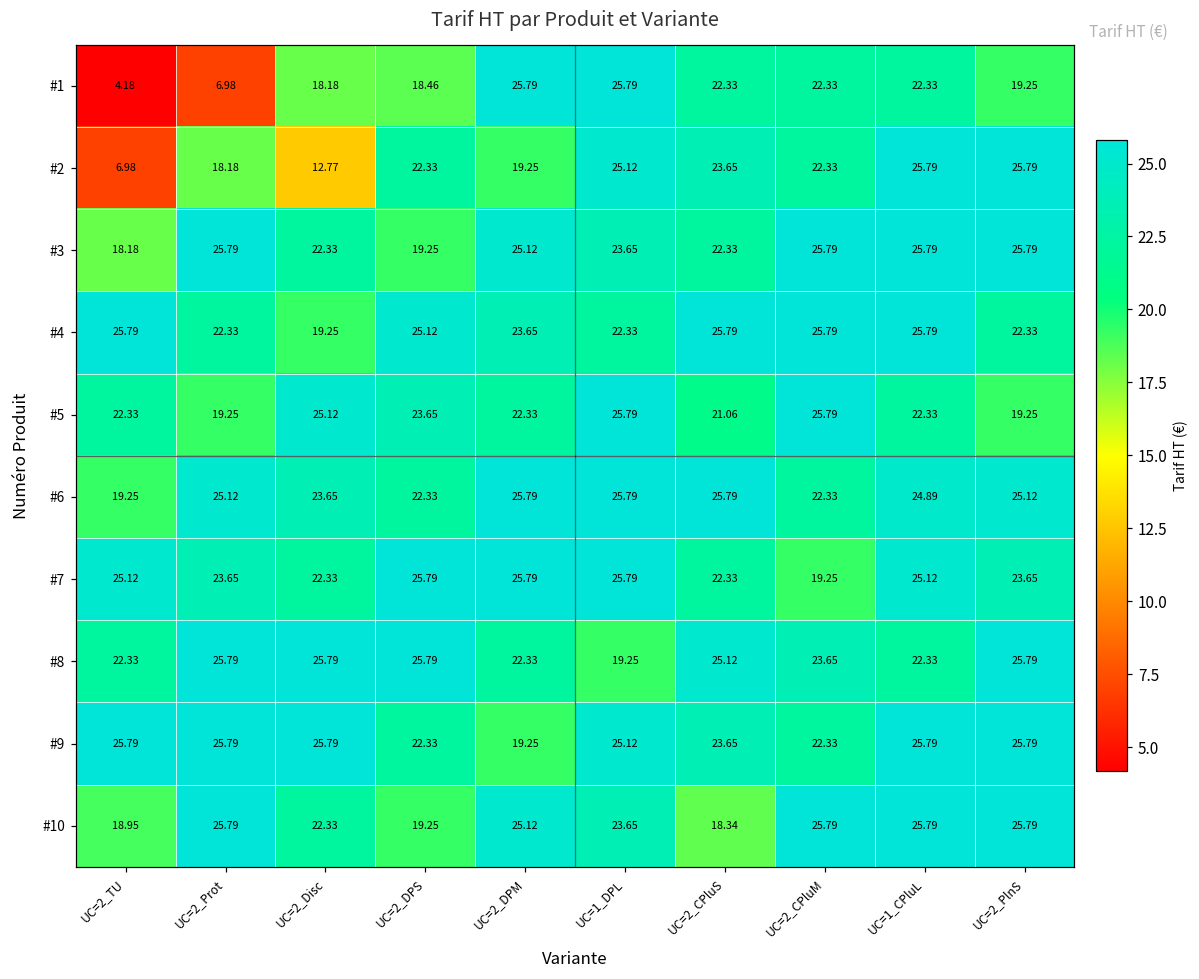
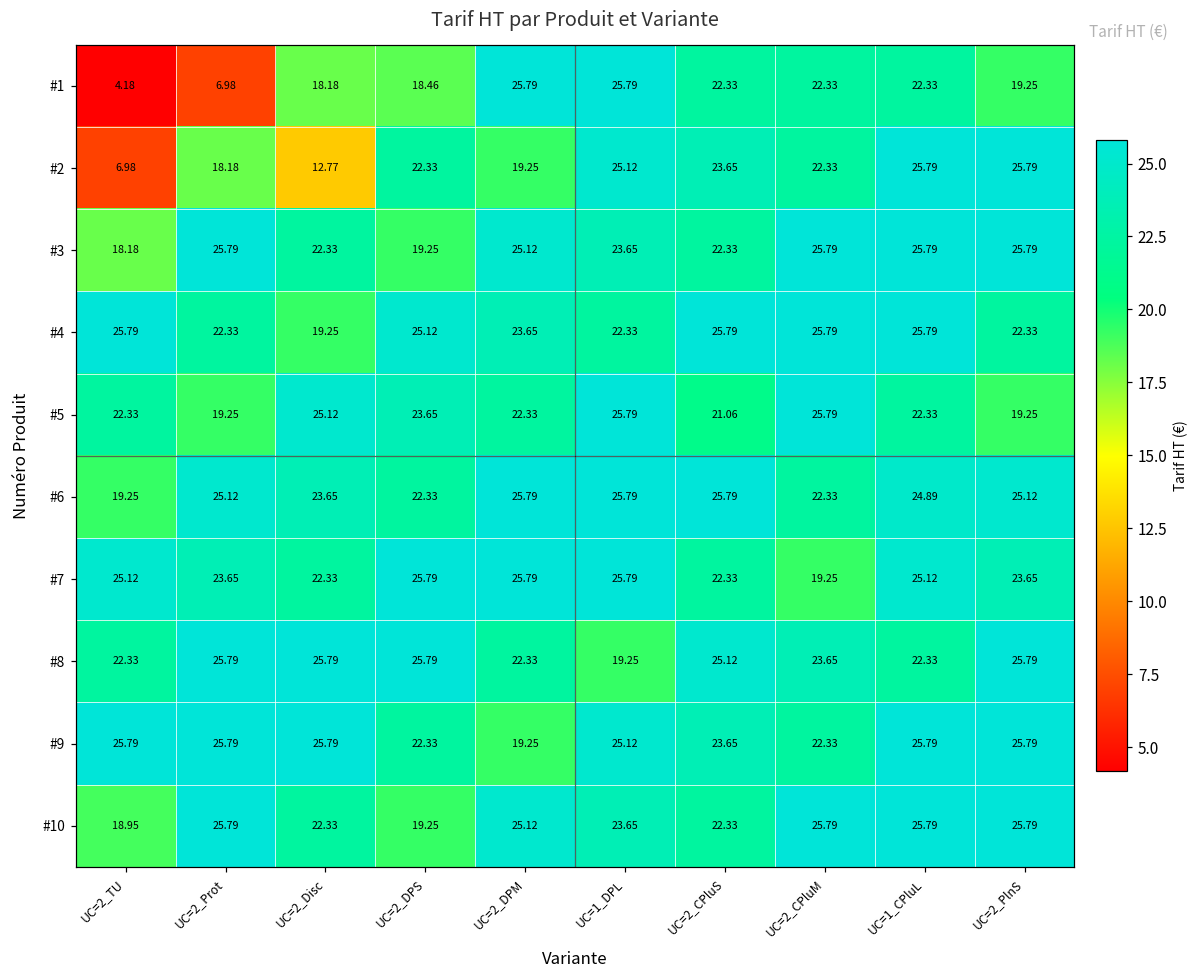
  {
    "#1": {
      "UC=2_TU": 4.18,
      "UC=2_Prot": 6.98,
      "UC=2_Disc": 18.18,
      "UC=2_DPS": 18.46,
      "UC=2_DPM": 25.79,
      "UC=1_DPL": 25.79,
      "UC=2_CPluS": 22.33,
      "UC=2_CPluM": 22.33,
      "UC=1_CPluL": 22.33,
      "UC=2_PlnS": 19.25
    },
    "#2": {
      "UC=2_TU": 6.98,
      "UC=2_Prot": 18.18,
      "UC=2_Disc": 12.77,
      "UC=2_DPS": 22.33,
      "UC=2_DPM": 19.25,
      "UC=1_DPL": 25.12,
      "UC=2_CPluS": 23.65,
      "UC=2_CPluM": 22.33,
      "UC=1_CPluL": 25.79,
      "UC=2_PlnS": 25.79
    },
    "#3": {
      "UC=2_TU": 18.18,
      "UC=2_Prot": 25.79,
      "UC=2_Disc": 22.33,
      "UC=2_DPS": 19.25,
      "UC=2_DPM": 25.12,
      "UC=1_DPL": 23.65,
      "UC=2_CPluS": 22.33,
      "UC=2_CPluM": 25.79,
      "UC=1_CPluL": 25.79,
      "UC=2_PlnS": 25.79
    },
    "#4": {
      "UC=2_TU": 25.79,
      "UC=2_Prot": 22.33,
      "UC=2_Disc": 19.25,
      "UC=2_DPS": 25.12,
      "UC=2_DPM": 23.65,
      "UC=1_DPL": 22.33,
      "UC=2_CPluS": 25.79,
      "UC=2_CPluM": 25.79,
      "UC=1_CPluL": 25.79,
      "UC=2_PlnS": 22.33
    },
    "#5": {
      "UC=2_TU": 22.33,
      "UC=2_Prot": 19.25,
      "UC=2_Disc": 25.12,
      "UC=2_DPS": 23.65,
      "UC=2_DPM": 22.33,
      "UC=1_DPL": 25.79,
      "UC=2_CPluS": 21.06,
      "UC=2_CPluM": 25.79,
      "UC=1_CPluL": 22.33,
      "UC=2_PlnS": 19.25
    },
    "#6": {
      "UC=2_TU": 19.25,
      "UC=2_Prot": 25.12,
      "UC=2_Disc": 23.65,
      "UC=2_DPS": 22.33,
      "UC=2_DPM": 25.79,
      "UC=1_DPL": 25.79,
      "UC=2_CPluS": 25.79,
      "UC=2_CPluM": 22.33,
      "UC=1_CPluL": 24.89,
      "UC=2_PlnS": 25.12
    },
    "#7": {
      "UC=2_TU": 25.12,
      "UC=2_Prot": 23.65,
      "UC=2_Disc": 22.33,
      "UC=2_DPS": 25.79,
      "UC=2_DPM": 25.79,
      "UC=1_DPL": 25.79,
      "UC=2_CPluS": 22.33,
      "UC=2_CPluM": 19.25,
      "UC=1_CPluL": 25.12,
      "UC=2_PlnS": 23.65
    },
    "#8": {
      "UC=2_TU": 22.33,
      "UC=2_Prot": 25.79,
      "UC=2_Disc": 25.79,
      "UC=2_DPS": 25.79,
      "UC=2_DPM": 22.33,
      "UC=1_DPL": 19.25,
      "UC=2_CPluS": 25.12,
      "UC=2_CPluM": 23.65,
      "UC=1_CPluL": 22.33,
      "UC=2_PlnS": 25.79
    },
    "#9": {
      "UC=2_TU": 25.79,
      "UC=2_Prot": 25.79,
      "UC=2_Disc": 25.79,
      "UC=2_DPS": 22.33,
      "UC=2_DPM": 19.25,
      "UC=1_DPL": 25.12,
      "UC=2_CPluS": 23.65,
      "UC=2_CPluM": 22.33,
      "UC=1_CPluL": 25.79,
      "UC=2_PlnS": 25.79
    },
    "#10": {
      "UC=2_TU": 18.95,
      "UC=2_Prot": 25.79,
      "UC=2_Disc": 22.33,
      "UC=2_DPS": 19.25,
      "UC=2_DPM": 25.12,
      "UC=1_DPL": 23.65,
-     "UC=2_CPluS": 18.34,
+     "UC=2_CPluS": 22.33,
      "UC=2_CPluM": 25.79,
      "UC=1_CPluL": 25.79,
      "UC=2_PlnS": 25.79
    }
  }
